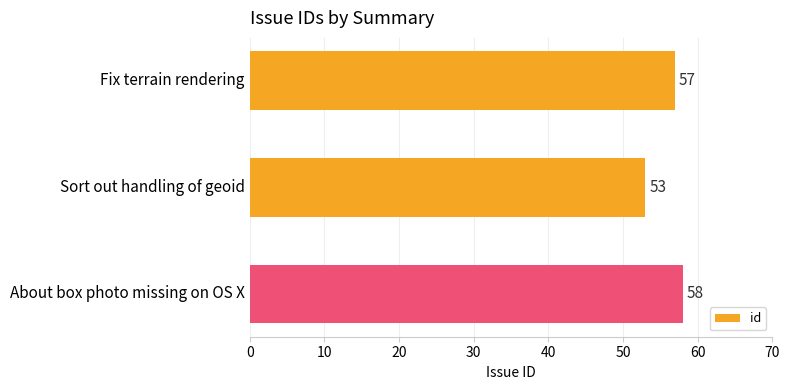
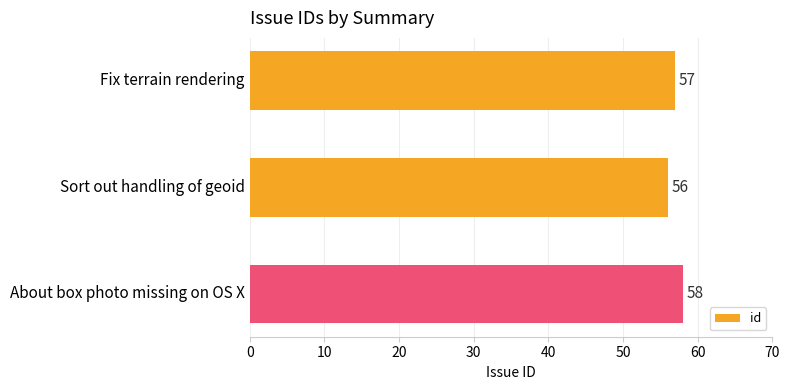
  {
    "Fix terrain rendering": 57,
-   "Sort out handling of geoid": 53,
+   "Sort out handling of geoid": 56,
    "About box photo missing on OS X": 58
  }
